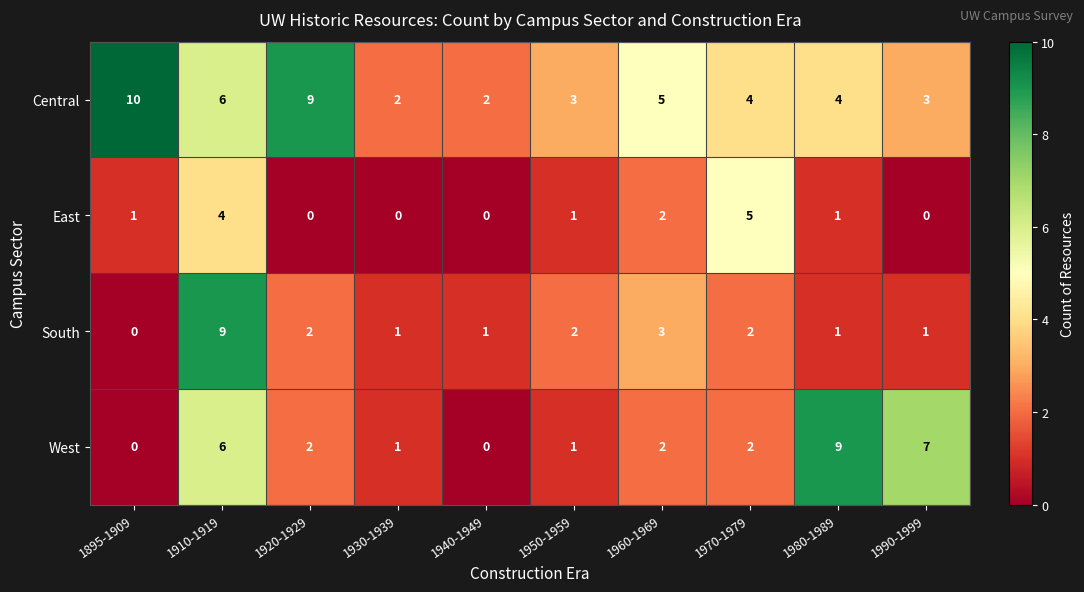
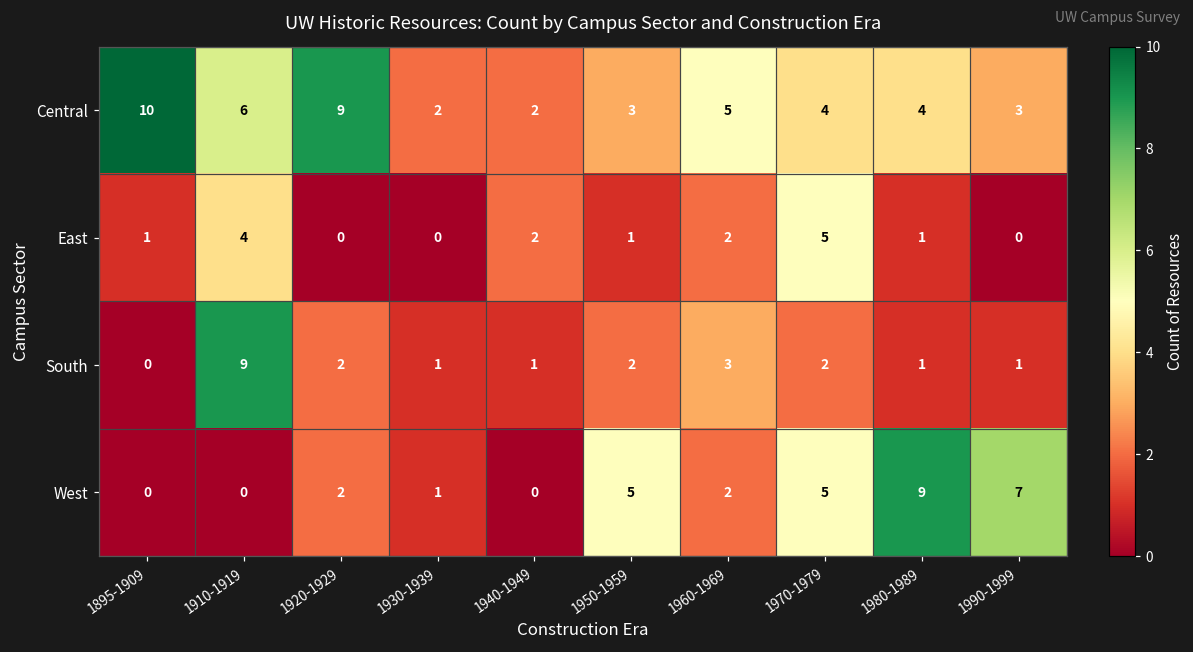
  {
    "Central": {
      "1895-1909": 10,
      "1910-1919": 6,
      "1920-1929": 9,
      "1930-1939": 2,
      "1940-1949": 2,
      "1950-1959": 3,
      "1960-1969": 5,
      "1970-1979": 4,
      "1980-1989": 4,
      "1990-1999": 3
    },
    "East": {
      "1895-1909": 1,
      "1910-1919": 4,
      "1920-1929": 0,
      "1930-1939": 0,
-     "1940-1949": 0,
+     "1940-1949": 2,
      "1950-1959": 1,
      "1960-1969": 2,
      "1970-1979": 5,
      "1980-1989": 1,
      "1990-1999": 0
    },
    "South": {
      "1895-1909": 0,
      "1910-1919": 9,
      "1920-1929": 2,
      "1930-1939": 1,
      "1940-1949": 1,
      "1950-1959": 2,
      "1960-1969": 3,
      "1970-1979": 2,
      "1980-1989": 1,
      "1990-1999": 1
    },
    "West": {
      "1895-1909": 0,
-     "1910-1919": 6,
+     "1910-1919": 0,
      "1920-1929": 2,
      "1930-1939": 1,
      "1940-1949": 0,
-     "1950-1959": 1,
+     "1950-1959": 5,
      "1960-1969": 2,
-     "1970-1979": 2,
+     "1970-1979": 5,
      "1980-1989": 9,
      "1990-1999": 7
    }
  }
